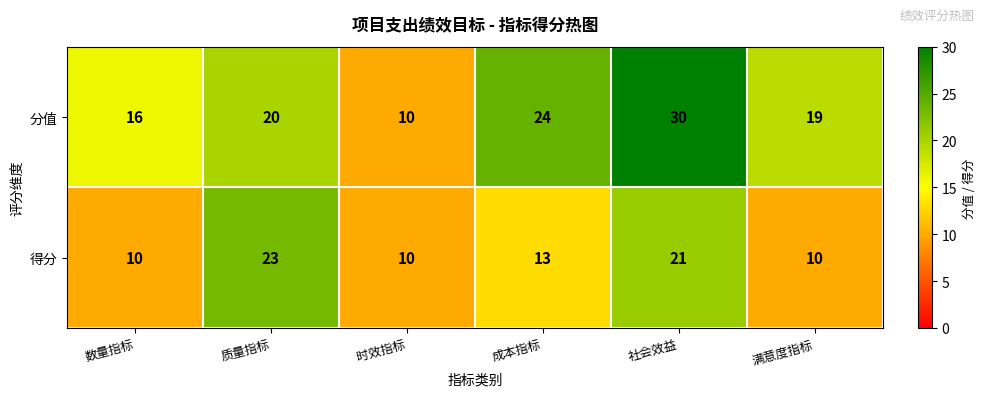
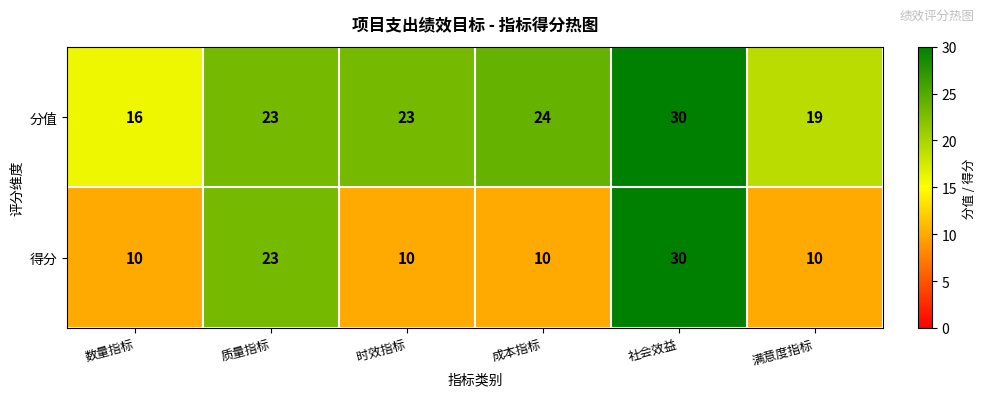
  {
    "分值": {
      "数量指标": 16,
-     "质量指标": 20,
-     "时效指标": 10,
+     "质量指标": 23,
+     "时效指标": 23,
      "成本指标": 24,
      "社会效益": 30,
      "满意度指标": 19
    },
    "得分": {
      "数量指标": 10,
      "质量指标": 23,
      "时效指标": 10,
-     "成本指标": 13,
-     "社会效益": 21,
+     "成本指标": 10,
+     "社会效益": 30,
      "满意度指标": 10
    }
  }
